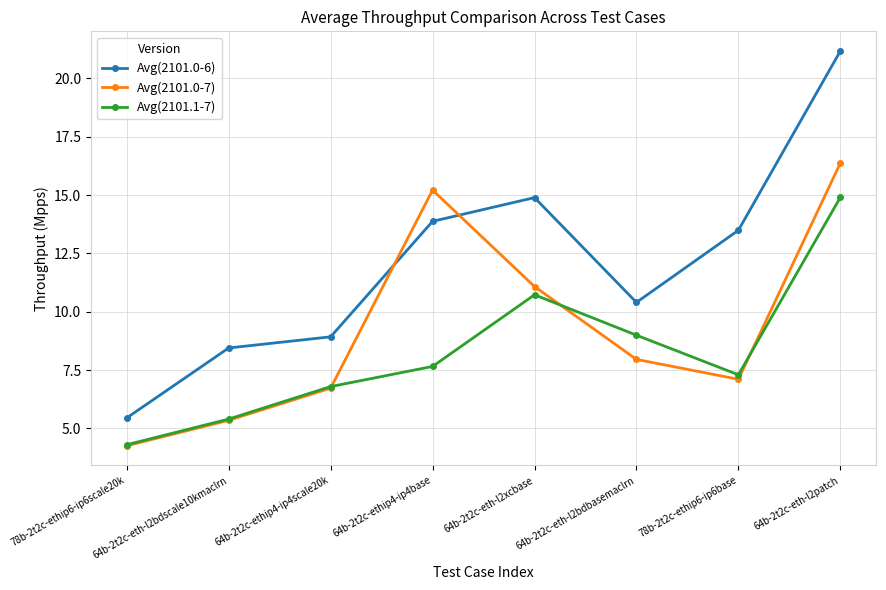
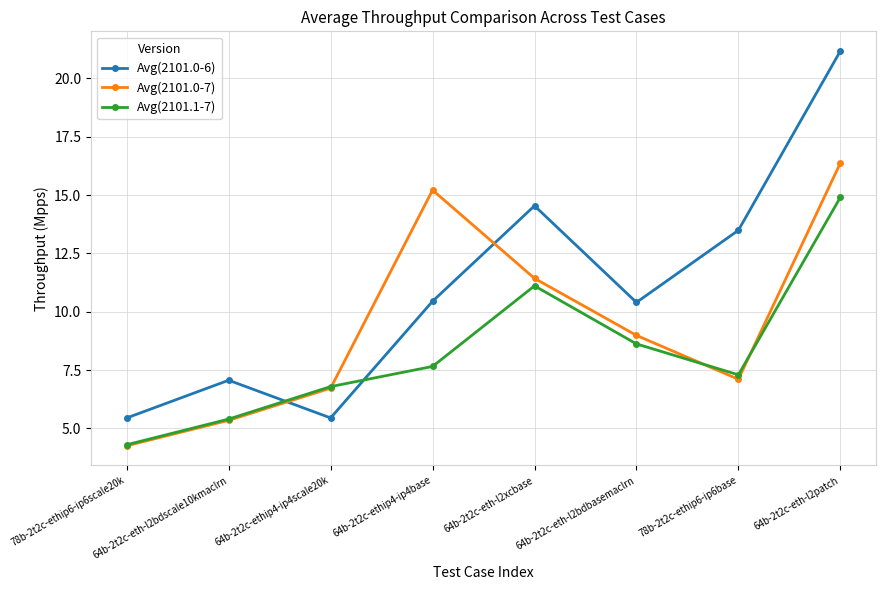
  {
    "Avg(2101.0-6)": {
      "78b-2t2c-ethip6-ip6scale20k": 5.5,
-     "64b-2t2c-eth-l2bdscale10kmaclrn": 8.4,
-     "64b-2t2c-ethip4-ip4scale20k": 8.9,
-     "64b-2t2c-ethip4-ip4base": 13.9,
-     "64b-2t2c-eth-l2xcbase": 14.9,
+     "64b-2t2c-eth-l2bdscale10kmaclrn": 7.1,
+     "64b-2t2c-ethip4-ip4scale20k": 5.5,
+     "64b-2t2c-ethip4-ip4base": 10.4,
+     "64b-2t2c-eth-l2xcbase": 14.5,
      "64b-2t2c-eth-l2bdbasemaclrn": 10.4,
      "78b-2t2c-ethip6-ip6base": 13.5,
      "64b-2t2c-eth-l2patch": 21.2
    },
    "Avg(2101.0-7)": {
      "64b-2t2c-ethip4-ip4base": 15.2,
-     "64b-2t2c-eth-l2xcbase": 11.1,
-     "64b-2t2c-eth-l2bdbasemaclrn": 8.0,
+     "64b-2t2c-eth-l2xcbase": 11.4,
+     "64b-2t2c-eth-l2bdbasemaclrn": 9.0,
      "78b-2t2c-ethip6-ip6base": 7.1,
      "64b-2t2c-eth-l2patch": 16.4
    },
    "Avg(2101.1-7)": {
      "64b-2t2c-ethip4-ip4base": 7.7,
-     "64b-2t2c-eth-l2xcbase": 10.7,
-     "64b-2t2c-eth-l2bdbasemaclrn": 9.0,
+     "64b-2t2c-eth-l2xcbase": 11.1,
+     "64b-2t2c-eth-l2bdbasemaclrn": 8.6,
      "78b-2t2c-ethip6-ip6base": 7.3,
      "64b-2t2c-eth-l2patch": 14.9
    }
  }
